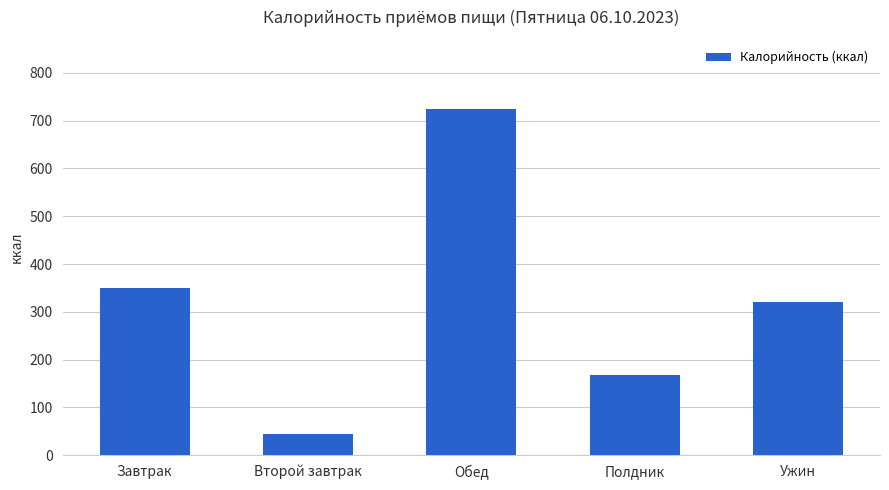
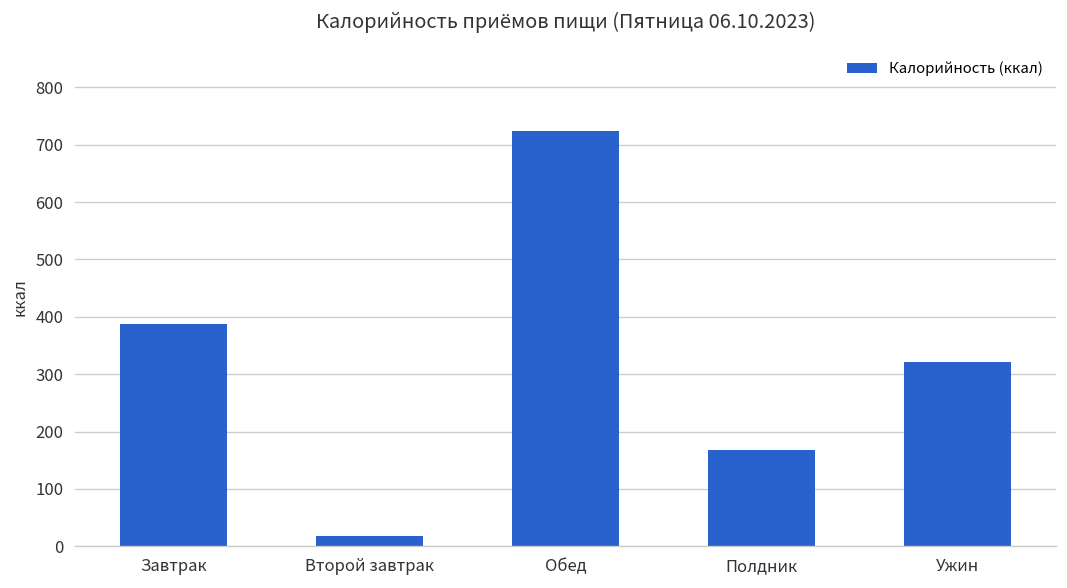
  {
-   "Завтрак": 350,
-   "Второй завтрак": 40,
+   "Завтрак": 390,
+   "Второй завтрак": 20,
    "Обед": 720,
    "Полдник": 170,
    "Ужин": 320
  }
